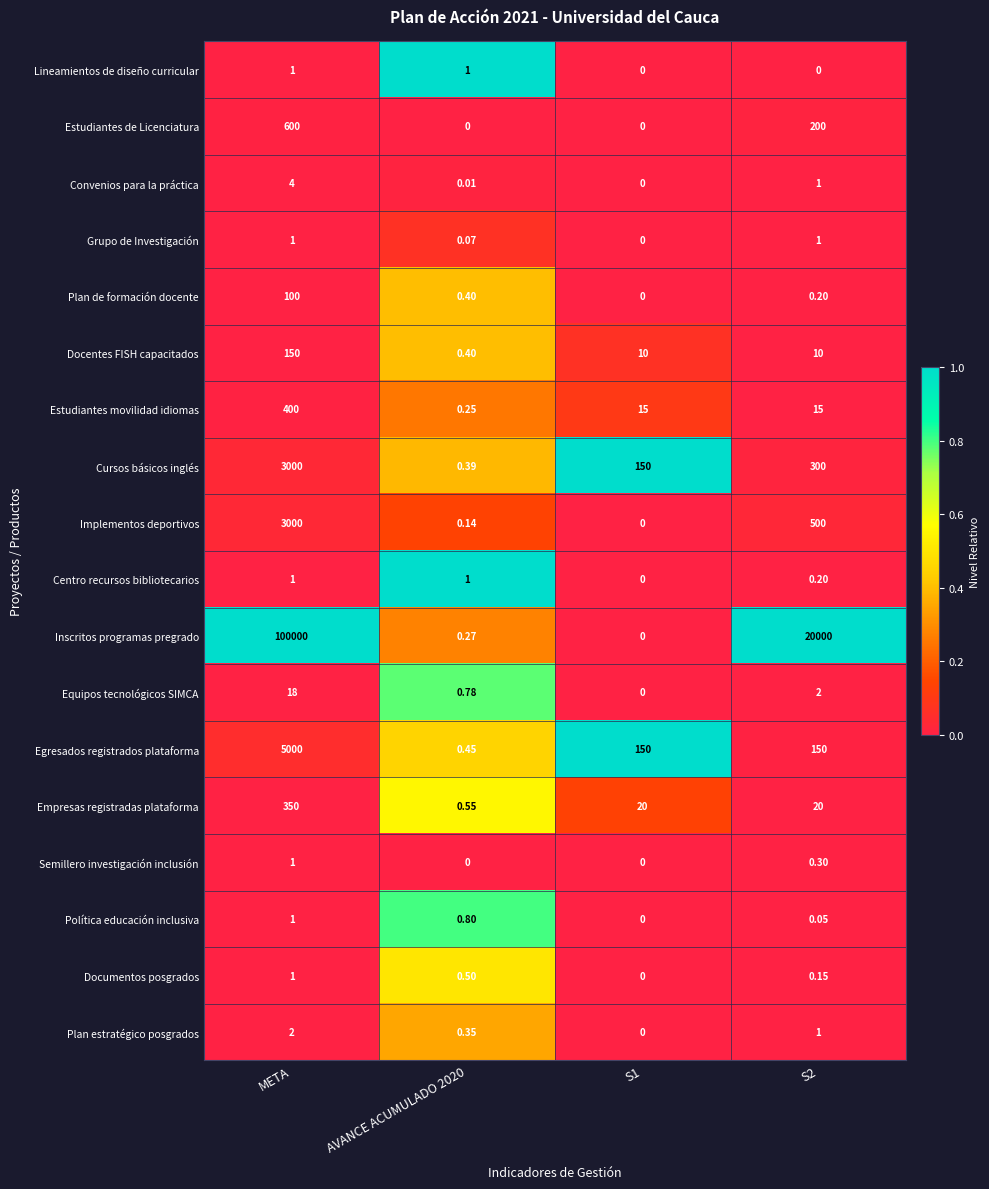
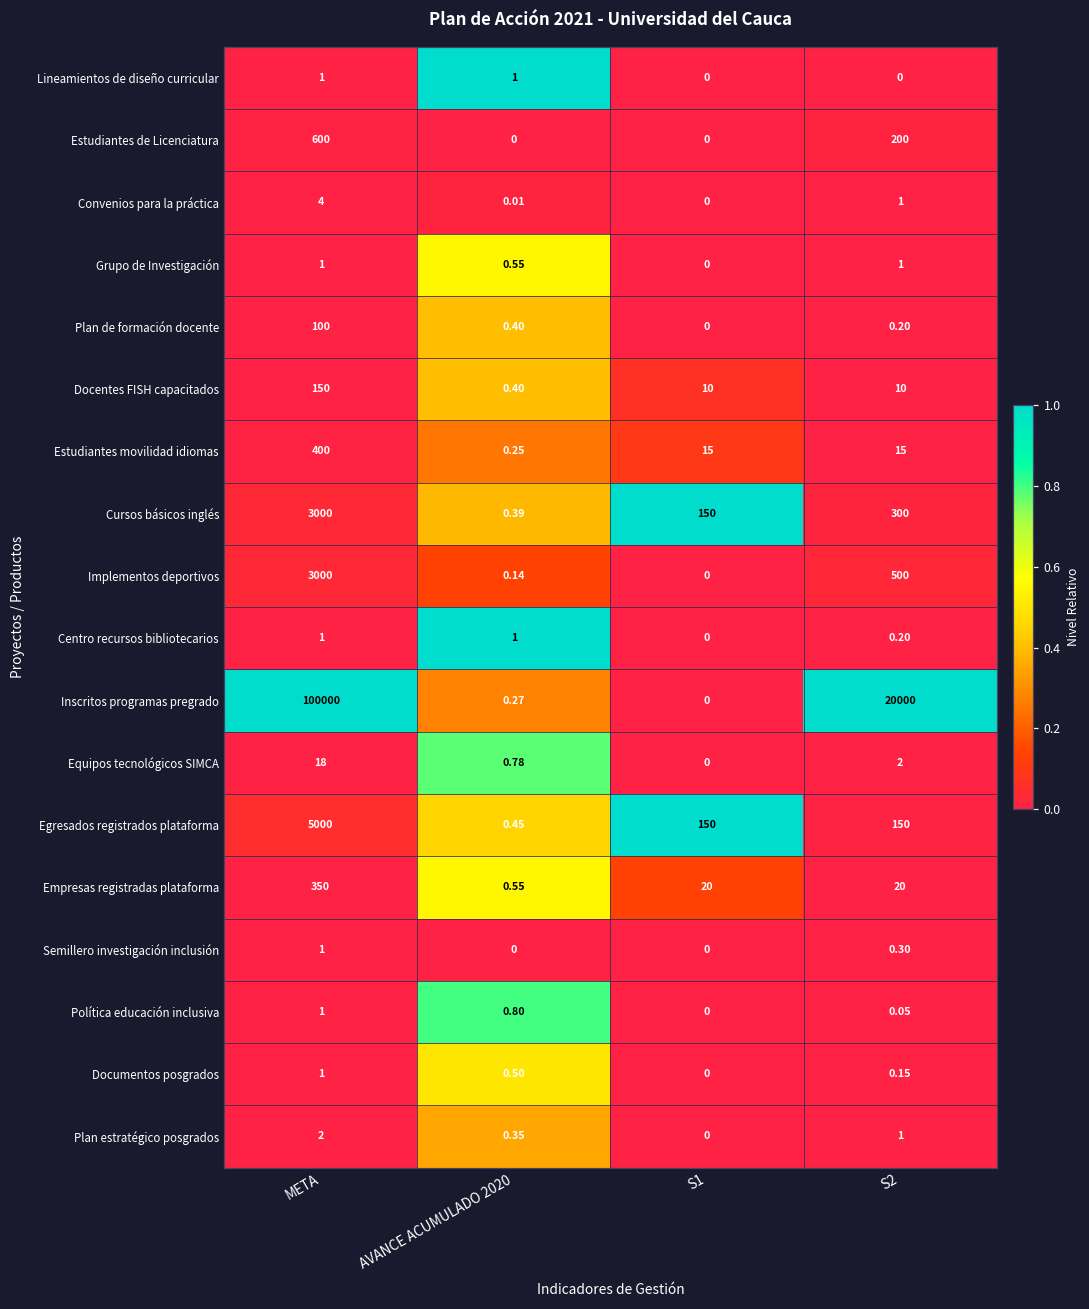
  {
    "Lineamientos de diseño curricular": {
      "META": 1,
      "AVANCE ACUMULADO 2020": 1,
      "S1": 0,
      "S2": 0
    },
    "Estudiantes de Licenciatura": {
      "META": 600,
      "AVANCE ACUMULADO 2020": 0,
      "S1": 0,
      "S2": 200
    },
    "Convenios para la práctica": {
      "META": 4,
      "AVANCE ACUMULADO 2020": 0.01,
      "S1": 0,
      "S2": 1
    },
    "Grupo de Investigación": {
      "META": 1,
-     "AVANCE ACUMULADO 2020": 0.07,
+     "AVANCE ACUMULADO 2020": 0.55,
      "S1": 0,
      "S2": 1
    },
    "Plan de formación docente": {
      "META": 100,
      "AVANCE ACUMULADO 2020": 0.40,
      "S1": 0,
      "S2": 0.20
    },
    "Docentes FISH capacitados": {
      "META": 150,
      "AVANCE ACUMULADO 2020": 0.40,
      "S1": 10,
      "S2": 10
    },
    "Estudiantes movilidad idiomas": {
      "META": 400,
      "AVANCE ACUMULADO 2020": 0.25,
      "S1": 15,
      "S2": 15
    },
    "Cursos básicos inglés": {
      "META": 3000,
      "AVANCE ACUMULADO 2020": 0.39,
      "S1": 150,
      "S2": 300
    },
    "Implementos deportivos": {
      "META": 3000,
      "AVANCE ACUMULADO 2020": 0.14,
      "S1": 0,
      "S2": 500
    },
    "Centro recursos bibliotecarios": {
      "META": 1,
      "AVANCE ACUMULADO 2020": 1,
      "S1": 0,
      "S2": 0.20
    },
    "Inscritos programas pregrado": {
      "META": 100000,
      "AVANCE ACUMULADO 2020": 0.27,
      "S1": 0,
      "S2": 20000
    },
    "Equipos tecnológicos SIMCA": {
      "META": 18,
      "AVANCE ACUMULADO 2020": 0.78,
      "S1": 0,
      "S2": 2
    },
    "Egresados registrados plataforma": {
      "META": 5000,
      "AVANCE ACUMULADO 2020": 0.45,
      "S1": 150,
      "S2": 150
    },
    "Empresas registradas plataforma": {
      "META": 350,
      "AVANCE ACUMULADO 2020": 0.55,
      "S1": 20,
      "S2": 20
    },
    "Semillero investigación inclusión": {
      "META": 1,
      "AVANCE ACUMULADO 2020": 0,
      "S1": 0,
      "S2": 0.30
    },
    "Política educación inclusiva": {
      "META": 1,
      "AVANCE ACUMULADO 2020": 0.80,
      "S1": 0,
      "S2": 0.05
    },
    "Documentos posgrados": {
      "META": 1,
      "AVANCE ACUMULADO 2020": 0.50,
      "S1": 0,
      "S2": 0.15
    },
    "Plan estratégico posgrados": {
      "META": 2,
      "AVANCE ACUMULADO 2020": 0.35,
      "S1": 0,
      "S2": 1
    }
  }
